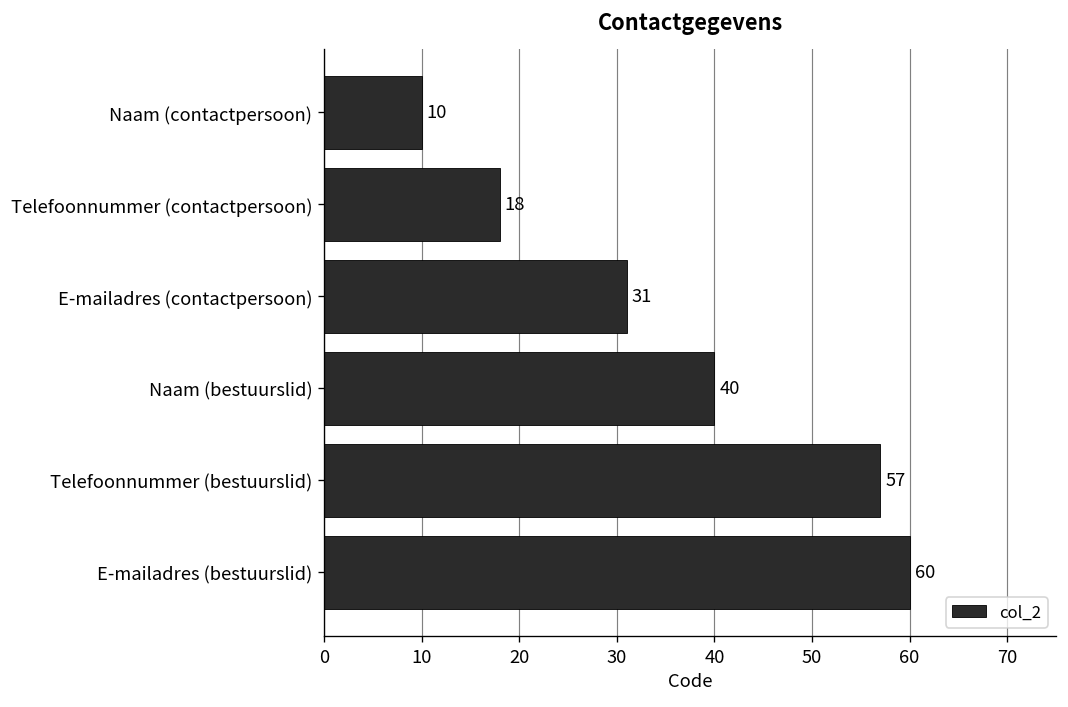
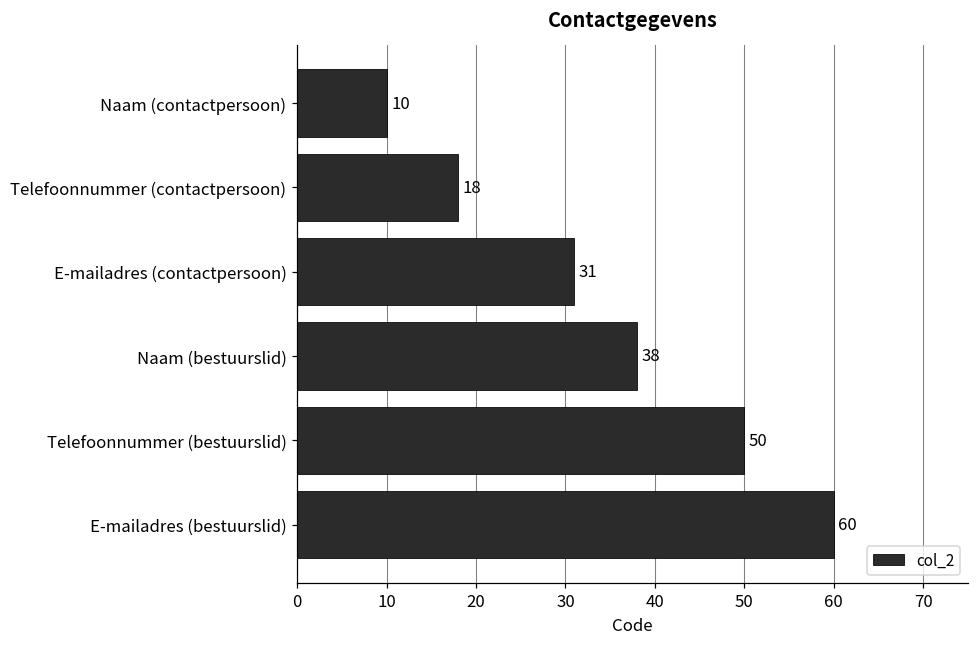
  {
    "Naam (contactpersoon)": 10,
    "Telefoonnummer (contactpersoon)": 18,
    "E-mailadres (contactpersoon)": 31,
-   "Naam (bestuurslid)": 40,
-   "Telefoonnummer (bestuurslid)": 57,
+   "Naam (bestuurslid)": 38,
+   "Telefoonnummer (bestuurslid)": 50,
    "E-mailadres (bestuurslid)": 60
  }
